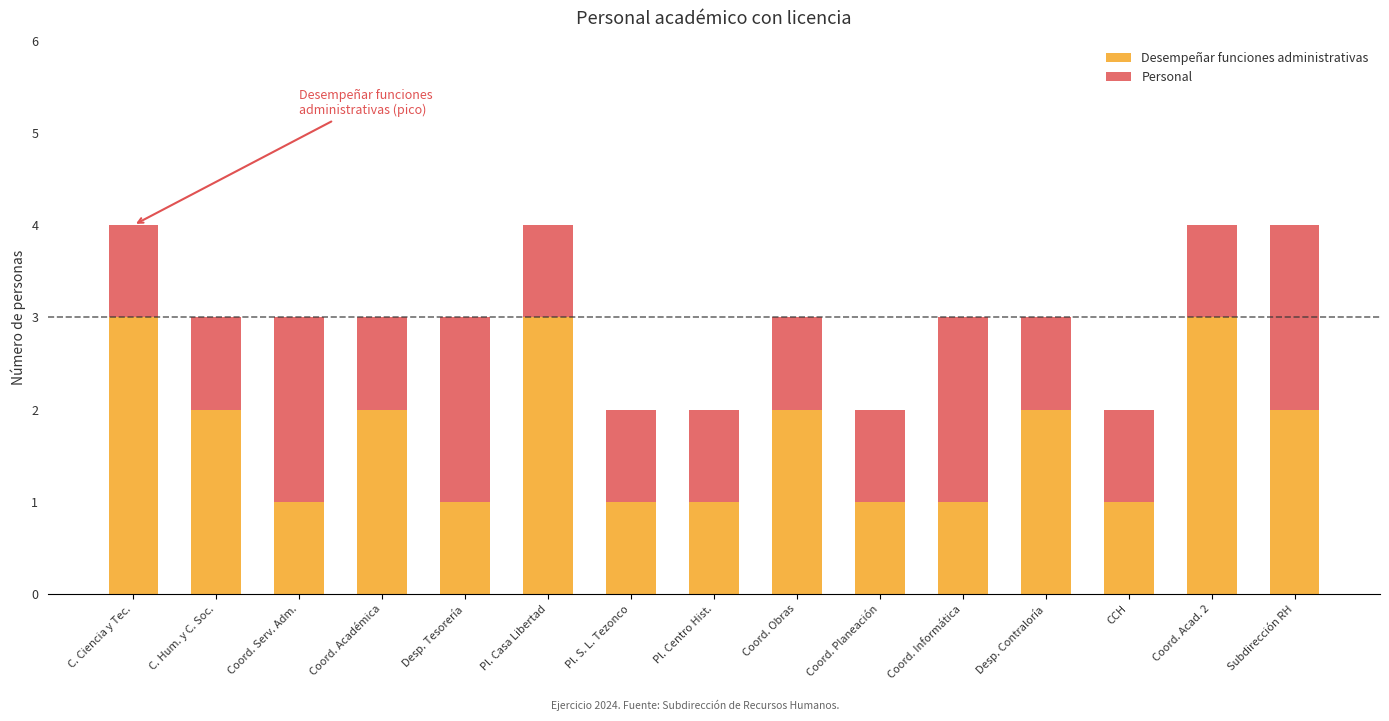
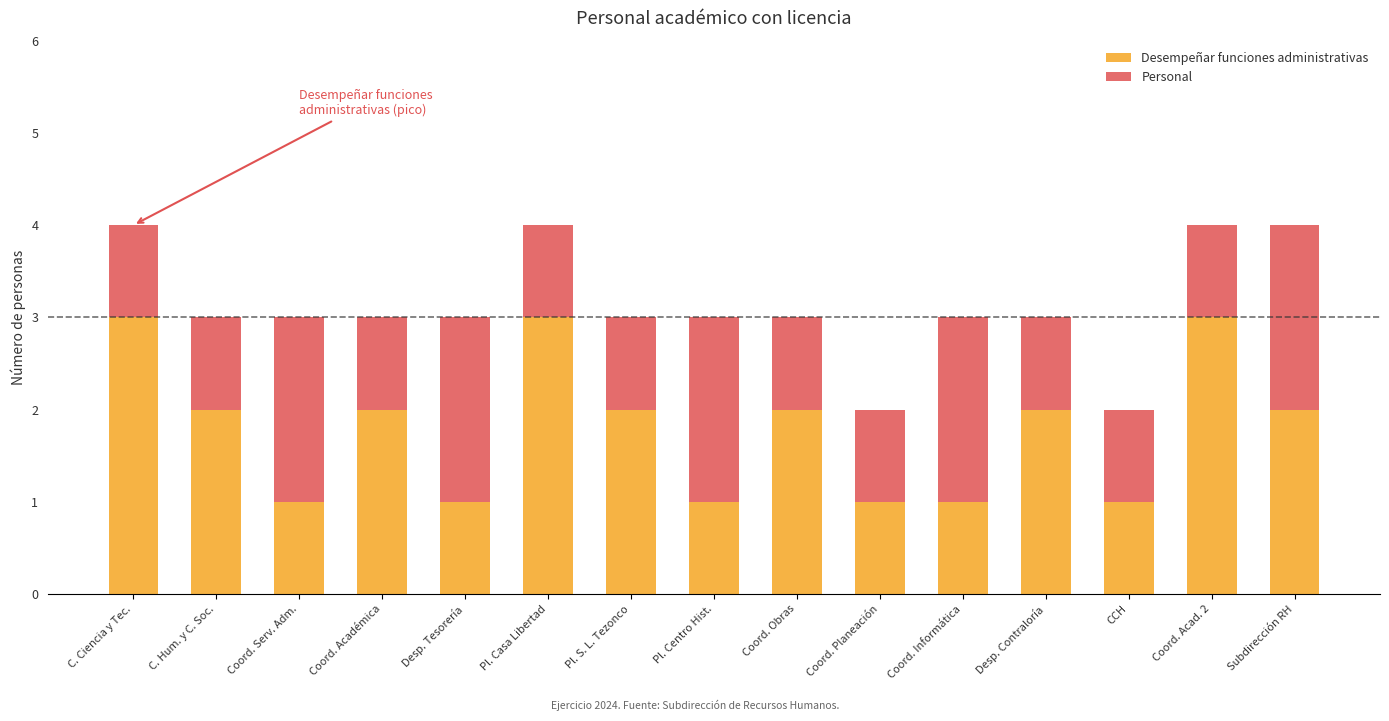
  {
    "Desempeñar funciones administrativas": {
      "C. Ciencia y Tec.": 3,
      "C. Hum. y C. Soc.": 2,
      "Coord. Serv. Adm.": 1,
      "Coord. Académica": 2,
      "Desp. Tesorería": 1,
      "Pl. Casa Libertad": 3,
-     "Pl. S. L. Tezonco": 1,
+     "Pl. S. L. Tezonco": 2,
      "Pl. Centro Hist.": 1,
      "Coord. Obras": 2,
      "Coord. Planeación": 1,
      "Coord. Informática": 1,
      "Desp. Contraloría": 2,
      "CCH": 1,
      "Coord. Acad. 2": 3,
      "Subdirección RH": 2
    },
    "Personal": {
      "C. Ciencia y Tec.": 1,
      "C. Hum. y C. Soc.": 1,
      "Coord. Serv. Adm.": 2,
      "Coord. Académica": 1,
      "Desp. Tesorería": 2,
      "Pl. Casa Libertad": 1,
      "Pl. S. L. Tezonco": 1,
-     "Pl. Centro Hist.": 1,
+     "Pl. Centro Hist.": 2,
      "Coord. Obras": 1,
      "Coord. Planeación": 1,
      "Coord. Informática": 2,
      "Desp. Contraloría": 1,
      "CCH": 1,
      "Coord. Acad. 2": 1,
      "Subdirección RH": 2
    }
  }
